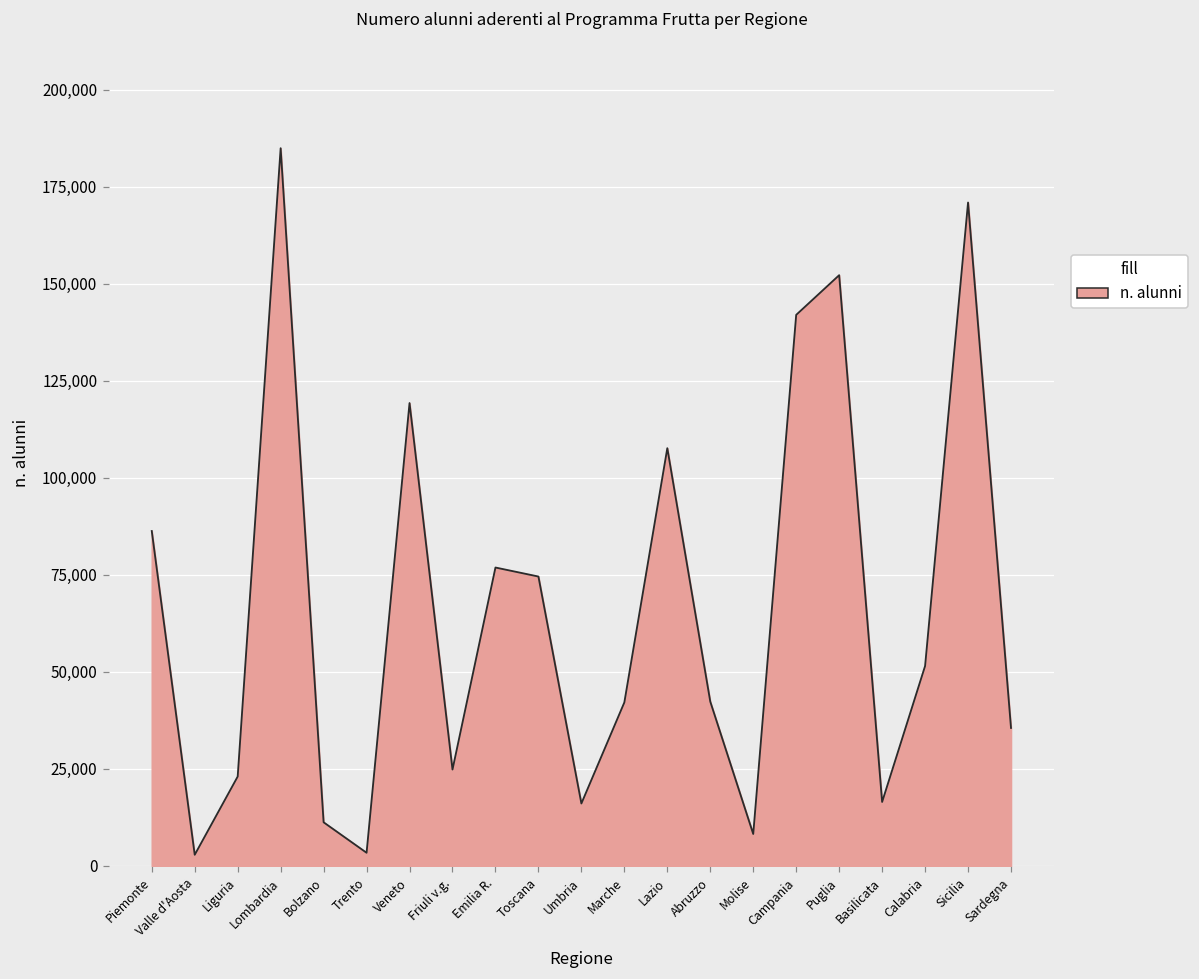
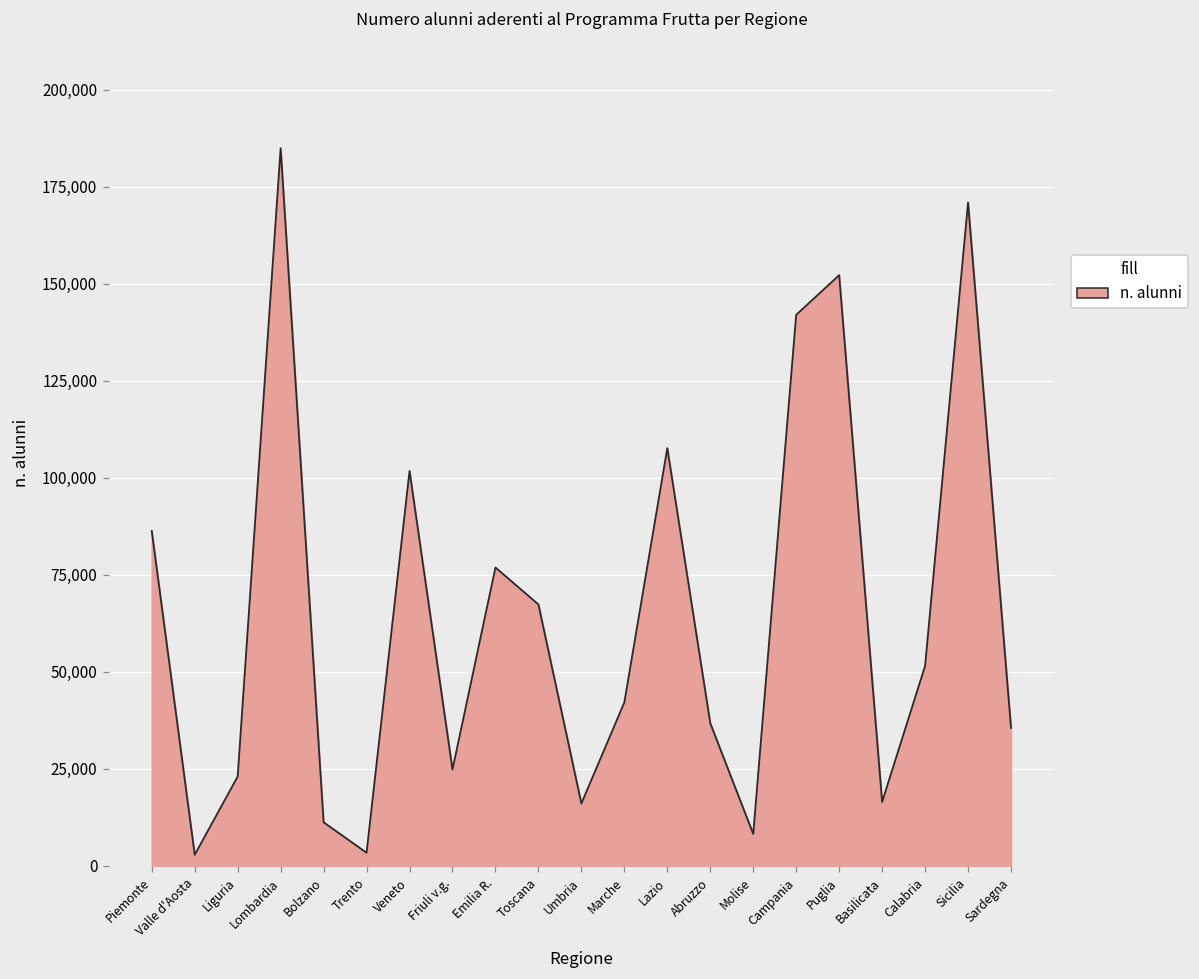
  {
    "Piemonte": "86,000",
    "Valle d'Aosta": "3,000",
    "Liguria": "23,000",
    "Lombardia": "185,000",
    "Bolzano": "11,000",
    "Trento": "3,000",
-   "Veneto": "119,000",
+   "Veneto": "102,000",
    "Friuli v.g.": "25,000",
    "Emilia R.": "77,000",
-   "Toscana": "75,000",
+   "Toscana": "67,000",
    "Umbria": "16,000",
    "Marche": "42,000",
    "Lazio": "108,000",
-   "Abruzzo": "42,000",
+   "Abruzzo": "37,000",
    "Molise": "8,000",
    "Campania": "142,000",
    "Puglia": "152,000",
    "Basilicata": "16,000",
    "Calabria": "52,000",
    "Sicilia": "171,000",
    "Sardegna": "36,000"
  }
